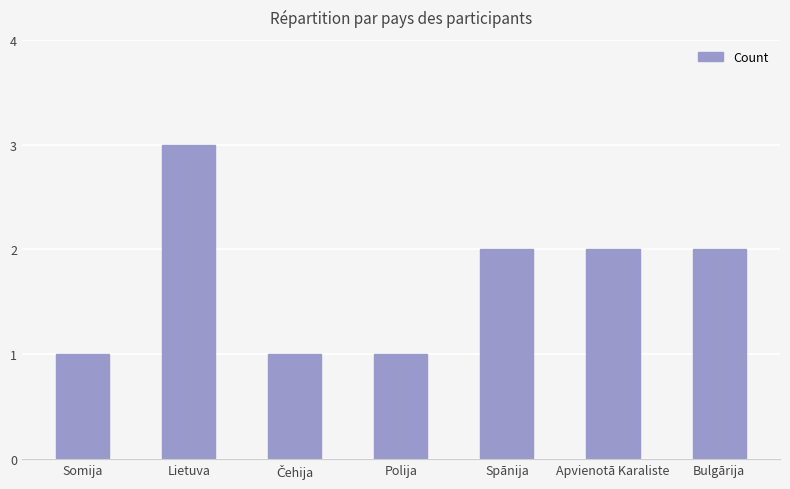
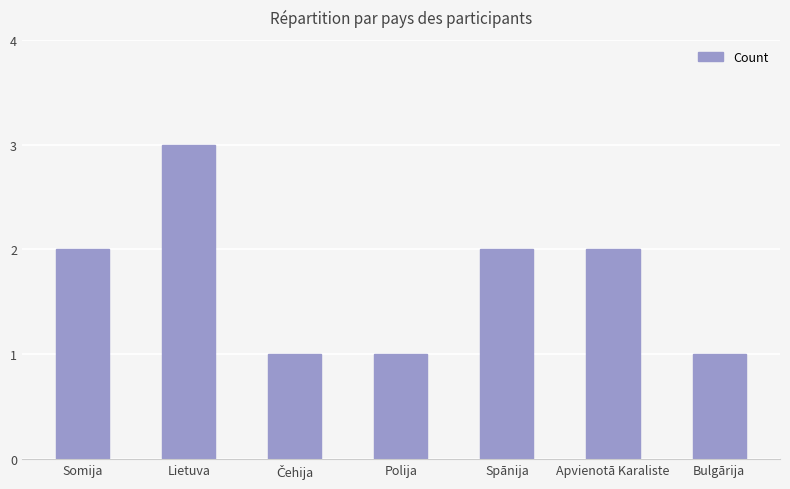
  {
-   "Somija": 1,
+   "Somija": 2,
    "Lietuva": 3,
    "Čehija": 1,
    "Polija": 1,
    "Spānija": 2,
    "Apvienotā Karaliste": 2,
-   "Bulgārija": 2
+   "Bulgārija": 1
  }
